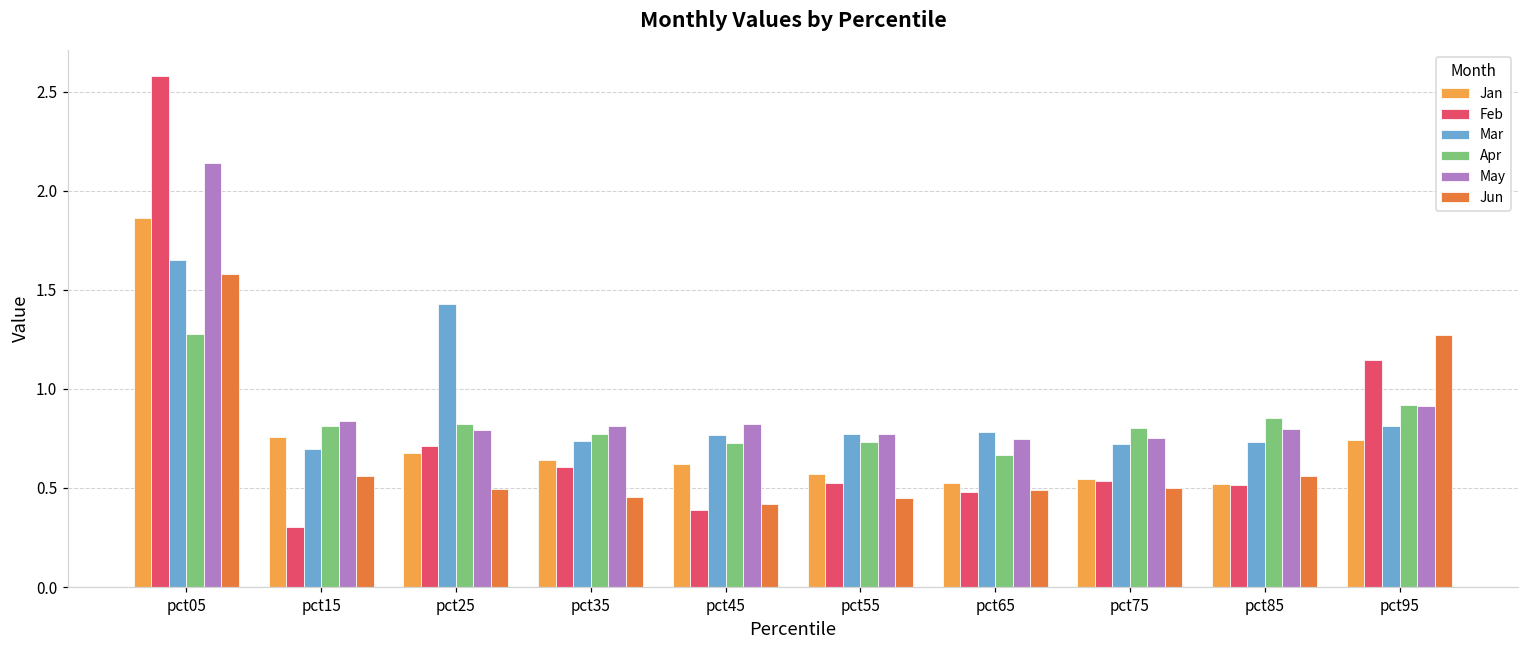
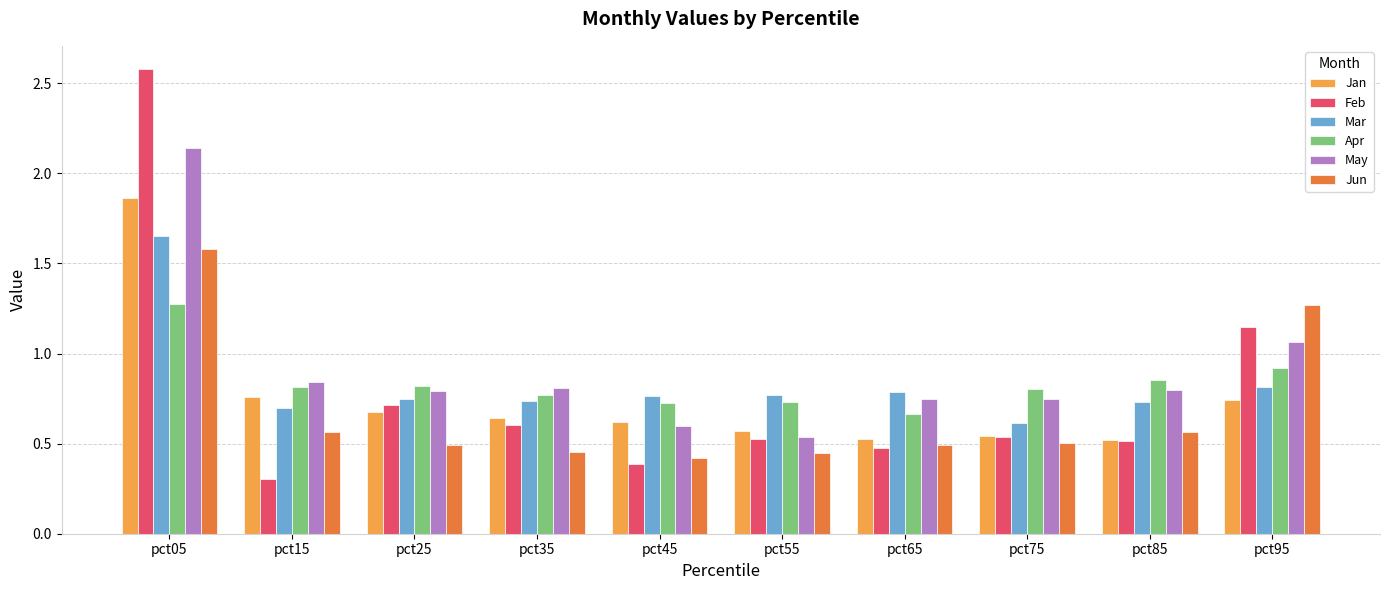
  {
    "Feb": {
      "pct05": 2.58,
      "pct15": 0.30,
      "pct25": 0.71,
      "pct35": 0.61,
      "pct45": 0.39,
      "pct55": 0.52,
      "pct65": 0.48,
      "pct75": 0.54,
      "pct85": 0.52,
      "pct95": 1.15
    },
    "Mar": {
      "pct05": 1.65,
      "pct15": 0.70,
-     "pct25": 1.43,
+     "pct25": 0.75,
      "pct35": 0.74,
      "pct45": 0.76,
      "pct55": 0.77,
      "pct65": 0.78,
-     "pct75": 0.72,
+     "pct75": 0.61,
      "pct85": 0.73,
      "pct95": 0.81
    },
    "Apr": {
      "pct05": 1.27,
      "pct15": 0.81,
      "pct25": 0.82,
      "pct35": 0.77,
      "pct45": 0.73,
      "pct55": 0.73,
      "pct65": 0.67,
      "pct75": 0.80,
      "pct85": 0.86,
      "pct95": 0.92
    },
    "May": {
      "pct05": 2.14,
      "pct15": 0.84,
      "pct25": 0.79,
      "pct35": 0.81,
-     "pct45": 0.82,
-     "pct55": 0.77,
+     "pct45": 0.60,
+     "pct55": 0.54,
      "pct65": 0.75,
      "pct75": 0.75,
      "pct85": 0.80,
-     "pct95": 0.91
+     "pct95": 1.06
    }
  }
